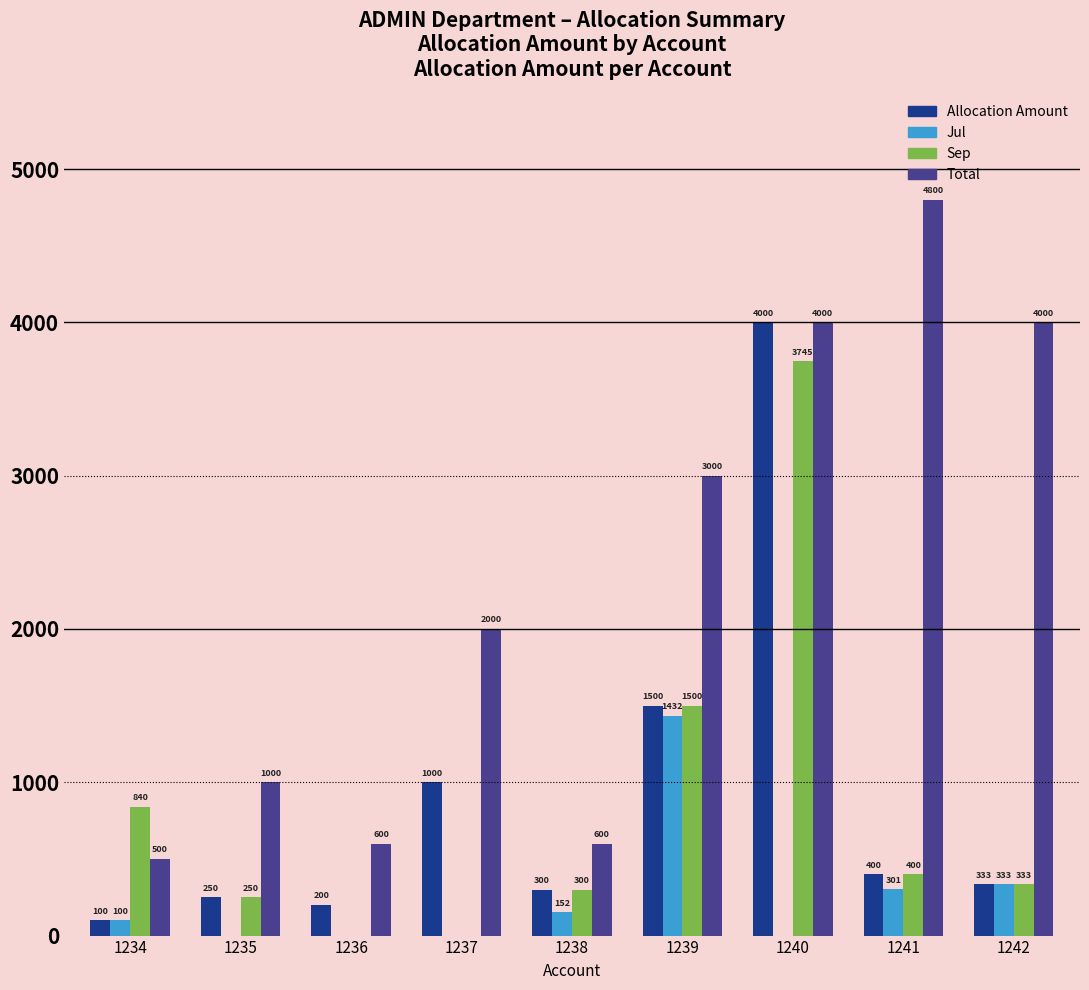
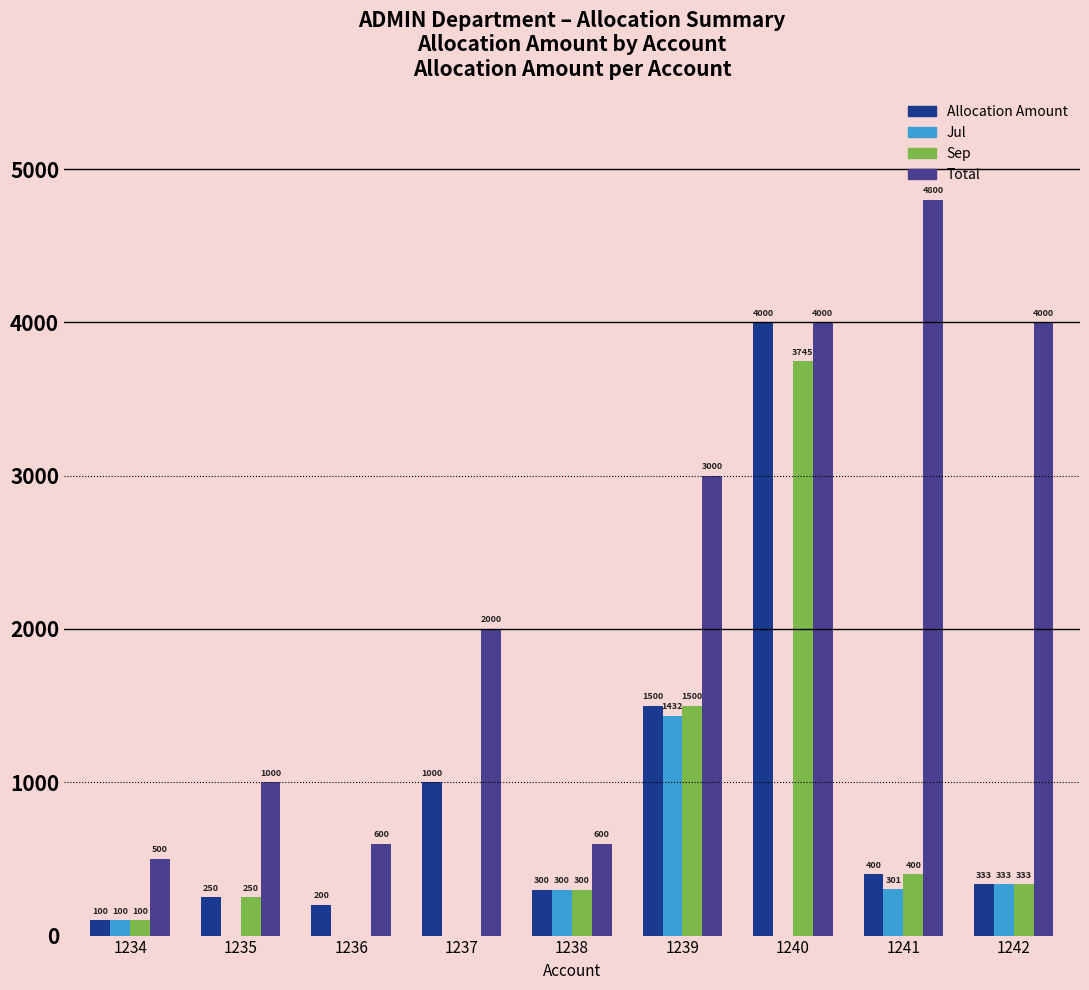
  {
    "Jul": {
      "1234": 100,
-     "1238": 152,
+     "1238": 300,
      "1239": 1432,
      "1241": 301,
      "1242": 333
    },
    "Sep": {
-     "1234": 840,
+     "1234": 100,
      "1235": 250,
      "1238": 300,
      "1239": 1500,
      "1240": 3745,
      "1241": 400,
      "1242": 333
    }
  }
